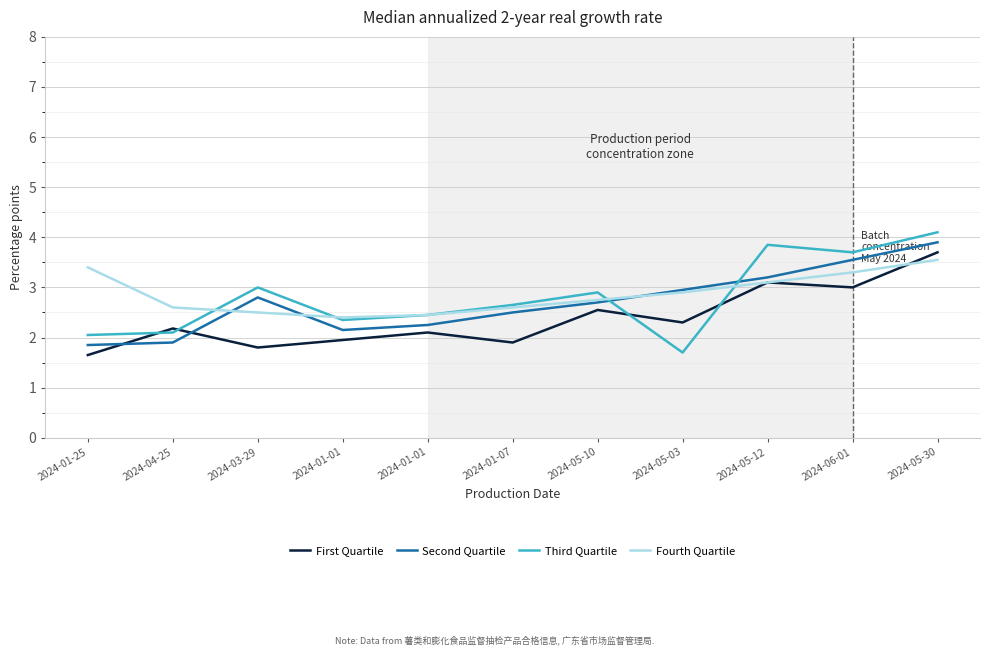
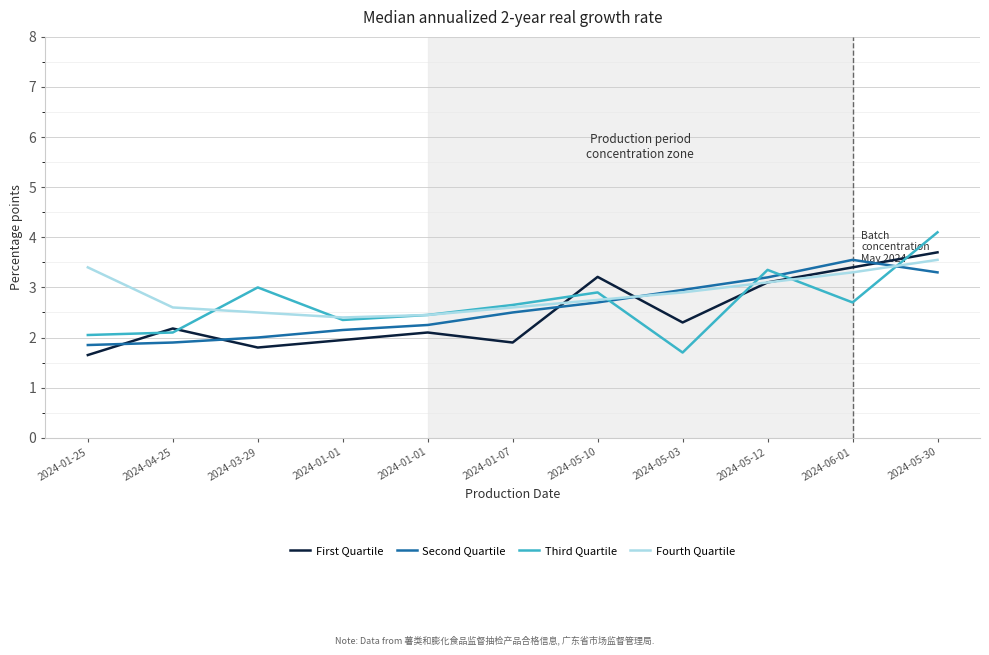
  {
    "First Quartile": {
      "2024-01-25": 1.7,
      "2024-04-25": 2.2,
      "2024-03-29": 1.8,
      "2024-01-07": 1.9,
-     "2024-05-10": 2.6,
+     "2024-05-10": 3.2,
      "2024-05-03": 2.3,
-     "2024-06-01": 3.0
+     "2024-06-01": 3.4
    },
    "Second Quartile": {
      "2024-01-25": 1.9,
      "2024-04-25": 1.9,
-     "2024-03-29": 2.8,
+     "2024-03-29": 2.0,
      "2024-01-07": 2.5,
      "2024-05-12": 3.2,
      "2024-06-01": 3.6,
-     "2024-05-30": 3.9
+     "2024-05-30": 3.3
    },
    "Third Quartile": {
      "2024-01-25": 2.1,
      "2024-04-25": 2.1,
      "2024-03-29": 3.0,
      "2024-05-10": 2.9,
      "2024-05-03": 1.7,
-     "2024-05-12": 3.9,
-     "2024-06-01": 3.7
+     "2024-05-12": 3.4,
+     "2024-06-01": 2.7
    },
    "Fourth Quartile": {
      "2024-01-25": 3.4,
      "2024-04-25": 2.6,
      "2024-03-29": 2.5,
      "2024-06-01": 3.3
    }
  }
